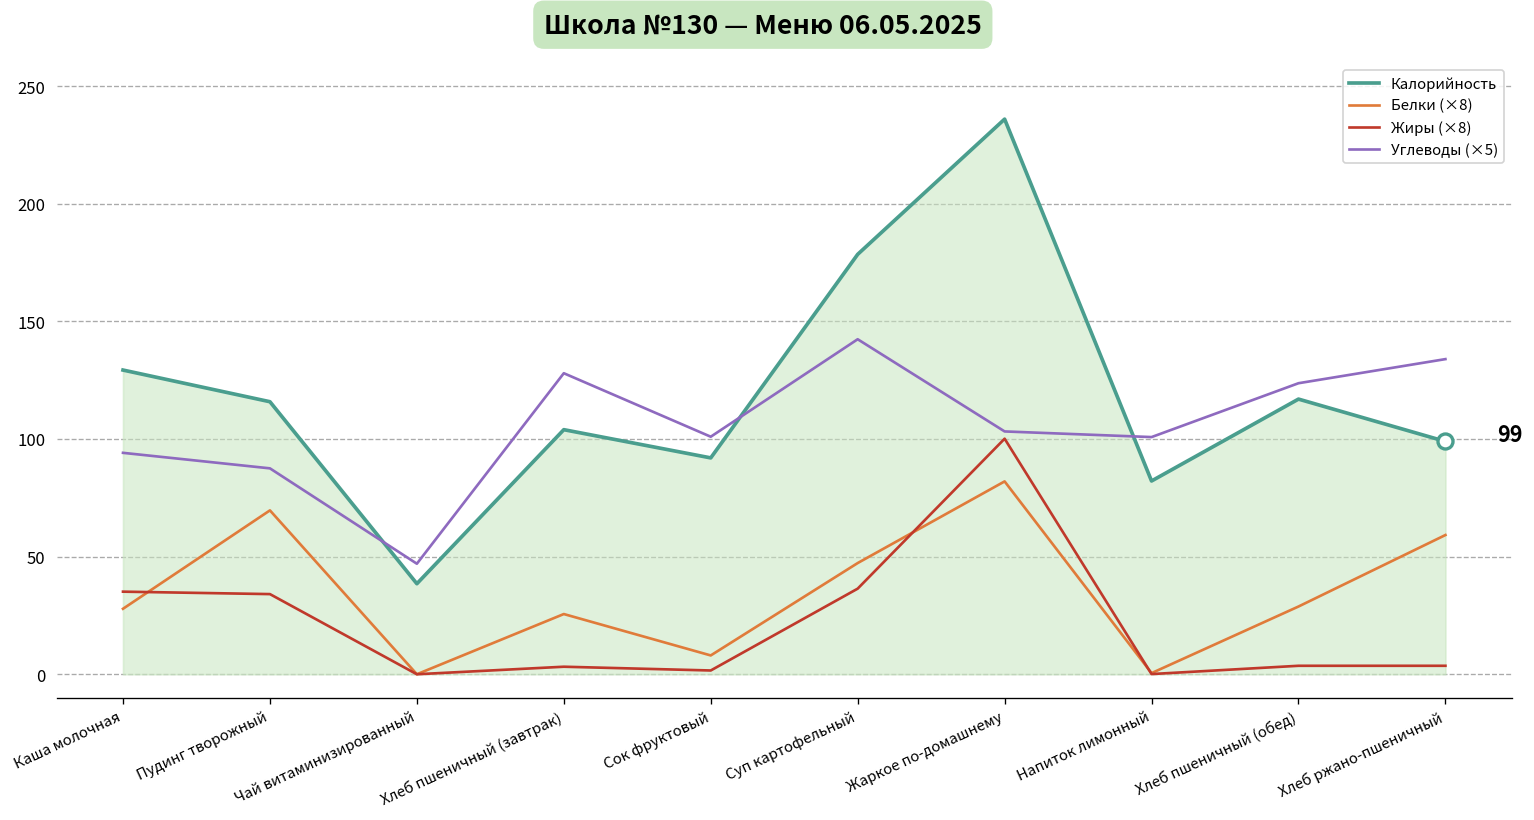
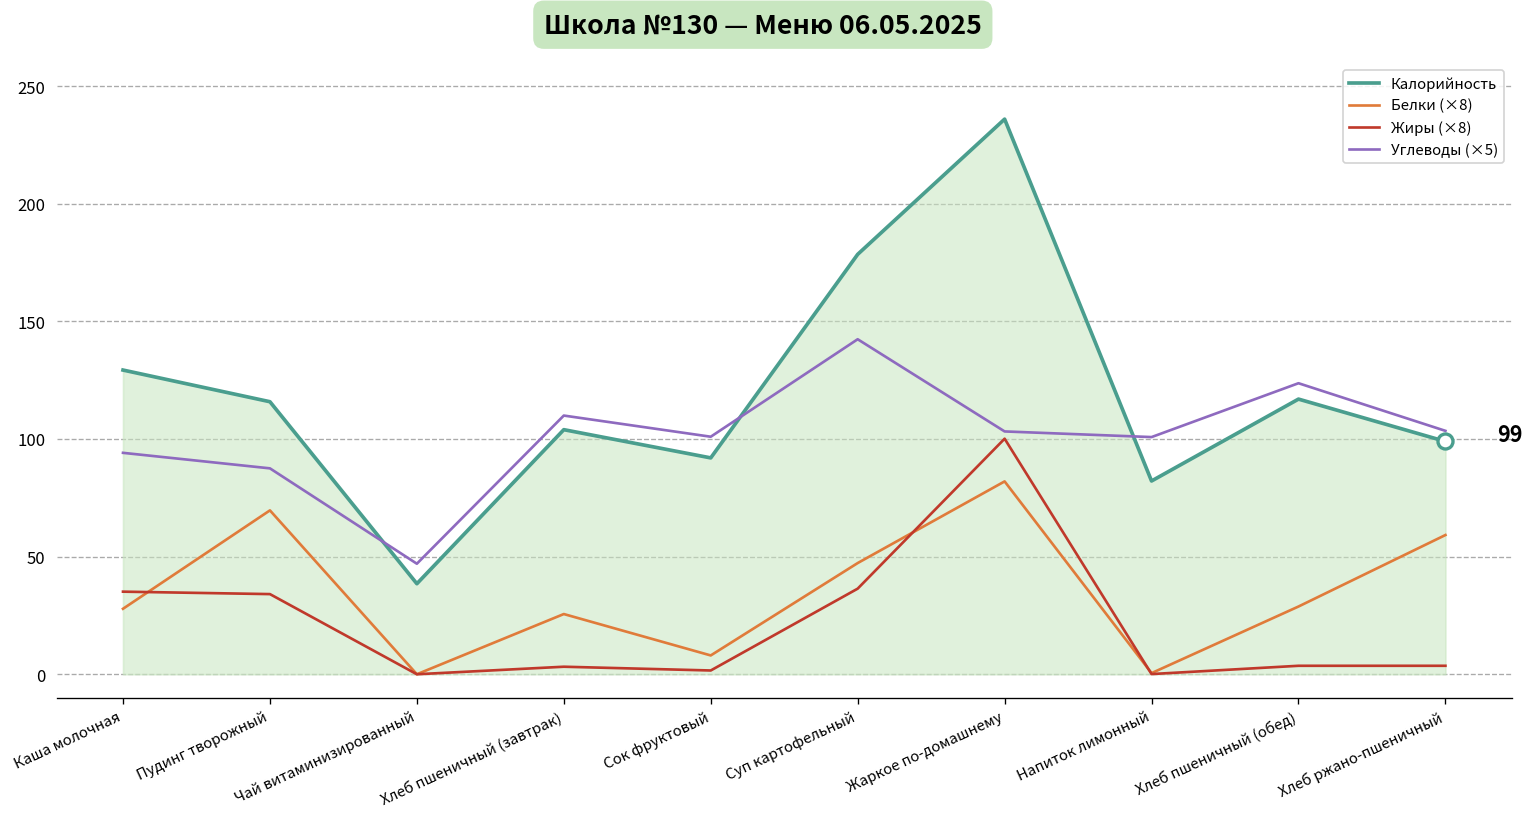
  {
    "Белки (×8)": {
      "Каша молочная": 28,
      "Пудинг творожный": 70,
      "Хлеб пшеничный (завтрак)": 26,
      "Сок фруктовый": 8,
      "Суп картофельный": 47,
      "Жаркое по-домашнему": 82,
      "Хлеб пшеничный (обед)": 29,
      "Хлеб ржано-пшеничный": 59
    },
    "Жиры (×8)": {
      "Каша молочная": 35,
      "Пудинг творожный": 34,
      "Хлеб пшеничный (завтрак)": 3,
      "Сок фруктовый": 2,
      "Суп картофельный": 36,
      "Жаркое по-домашнему": 100,
      "Хлеб пшеничный (обед)": 4,
      "Хлеб ржано-пшеничный": 4
    },
    "Углеводы (×5)": {
      "Каша молочная": 94,
      "Пудинг творожный": 88,
      "Чай витаминизированный": 47,
-     "Хлеб пшеничный (завтрак)": 128,
+     "Хлеб пшеничный (завтрак)": 110,
      "Сок фруктовый": 101,
      "Суп картофельный": 142,
      "Жаркое по-домашнему": 103,
      "Напиток лимонный": 101,
      "Хлеб пшеничный (обед)": 124,
-     "Хлеб ржано-пшеничный": 134
+     "Хлеб ржано-пшеничный": 104
    }
  }
